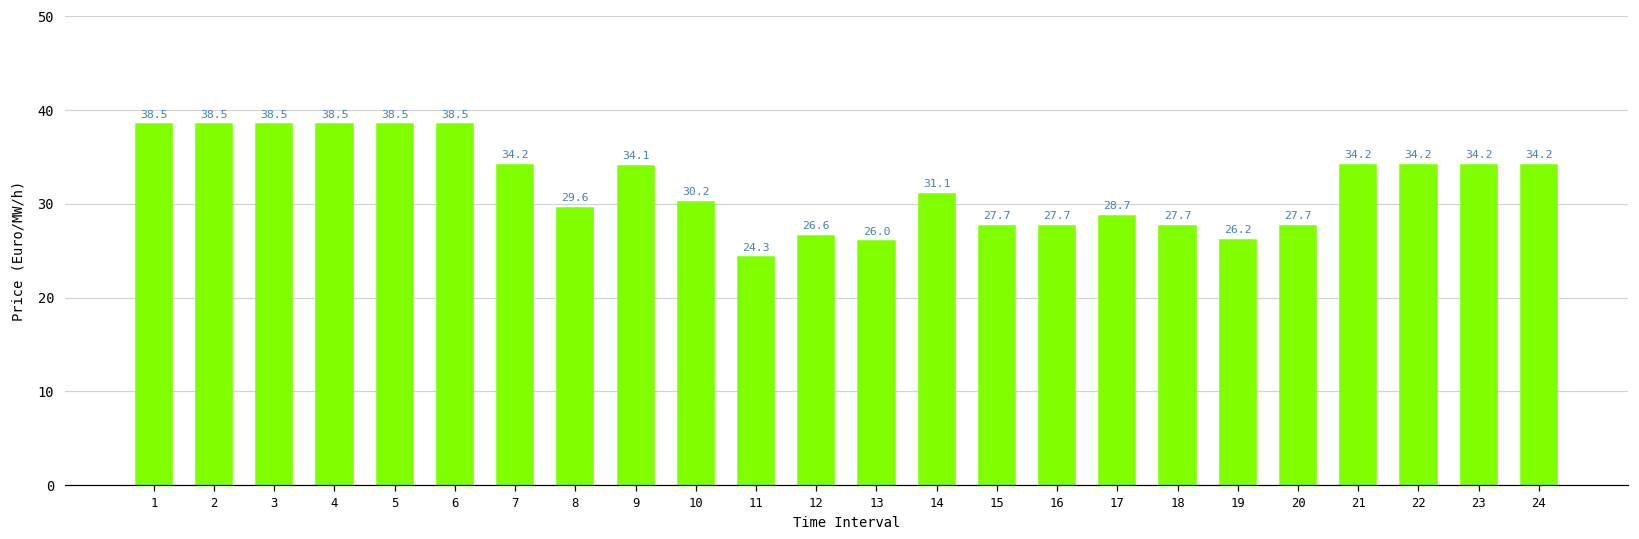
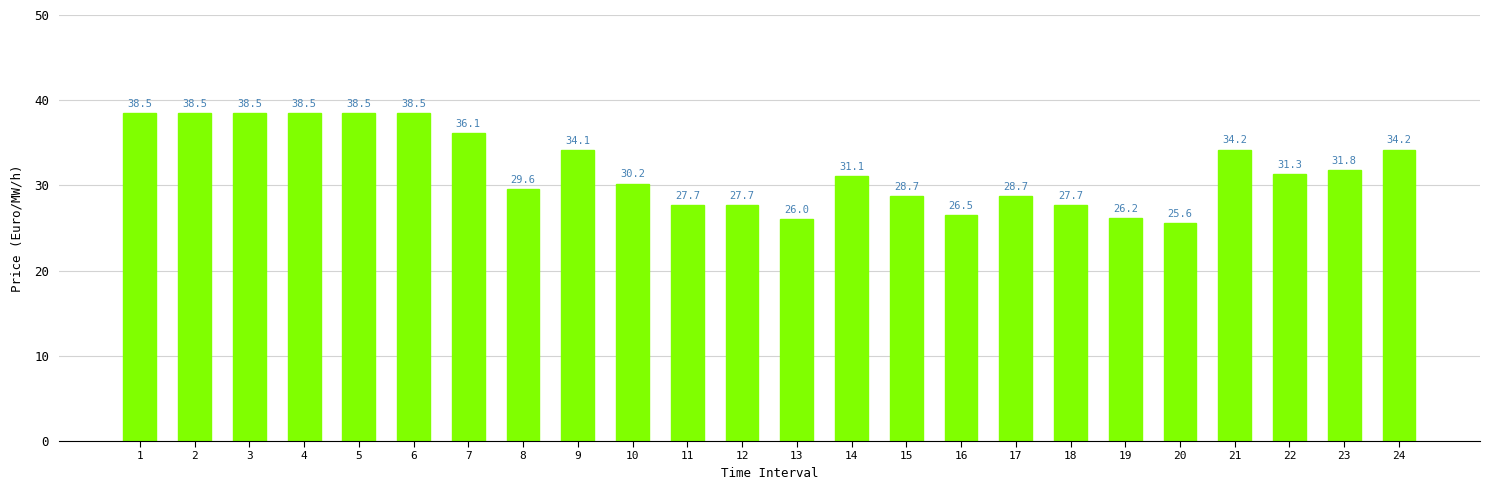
  {
    "1": 38.5,
    "2": 38.5,
    "3": 38.5,
    "4": 38.5,
    "5": 38.5,
    "6": 38.5,
-   "7": 34.2,
+   "7": 36.1,
    "8": 29.6,
    "9": 34.1,
    "10": 30.2,
-   "11": 24.3,
-   "12": 26.6,
+   "11": 27.7,
+   "12": 27.7,
    "13": 26.0,
    "14": 31.1,
-   "15": 27.7,
-   "16": 27.7,
+   "15": 28.7,
+   "16": 26.5,
    "17": 28.7,
    "18": 27.7,
    "19": 26.2,
-   "20": 27.7,
+   "20": 25.6,
    "21": 34.2,
-   "22": 34.2,
-   "23": 34.2,
+   "22": 31.3,
+   "23": 31.8,
    "24": 34.2
  }
